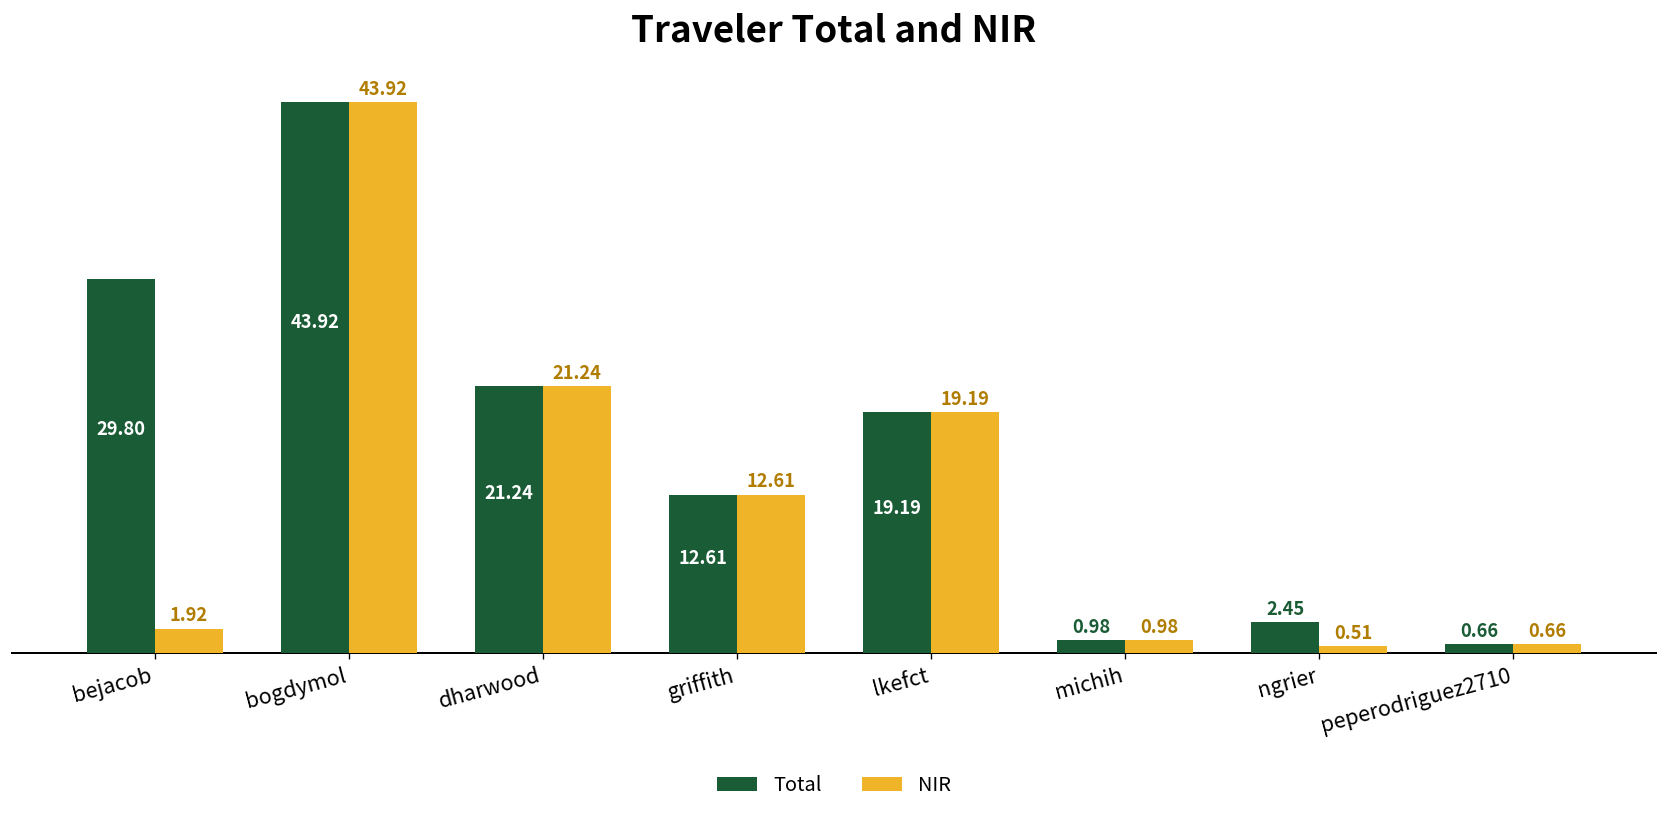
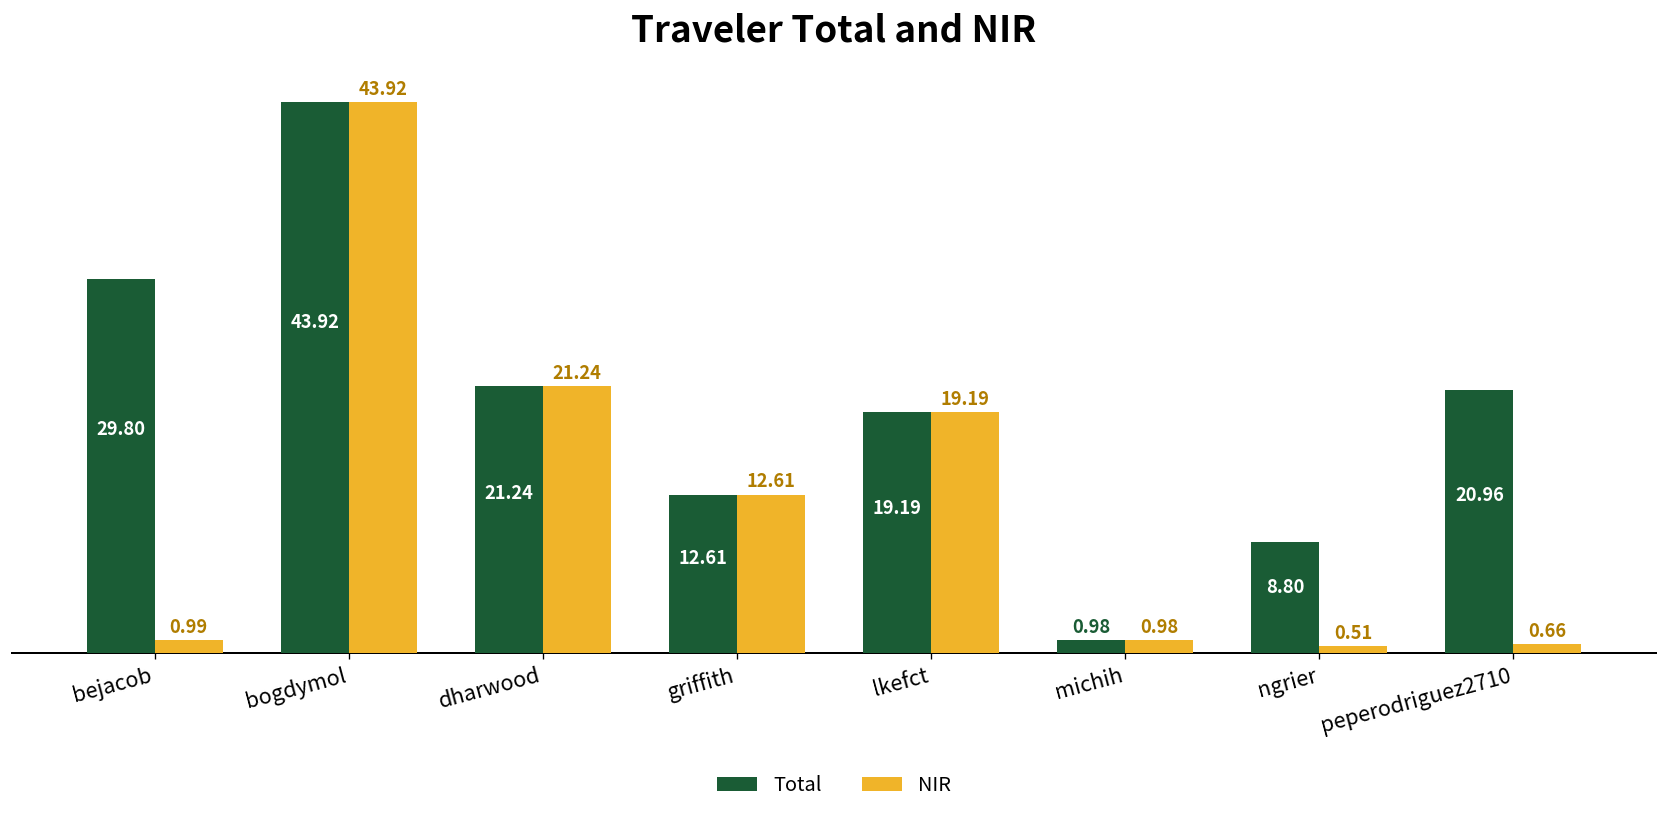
  {
    "Total": {
      "bejacob": 29.80,
      "bogdymol": 43.92,
      "dharwood": 21.24,
      "griffith": 12.61,
      "lkefct": 19.19,
      "michih": 0.98,
-     "ngrier": 2.45,
-     "peperodriguez2710": 0.66
+     "ngrier": 8.80,
+     "peperodriguez2710": 20.96
    },
    "NIR": {
-     "bejacob": 1.92,
+     "bejacob": 0.99,
      "bogdymol": 43.92,
      "dharwood": 21.24,
      "griffith": 12.61,
      "lkefct": 19.19,
      "michih": 0.98,
      "ngrier": 0.51,
      "peperodriguez2710": 0.66
    }
  }
